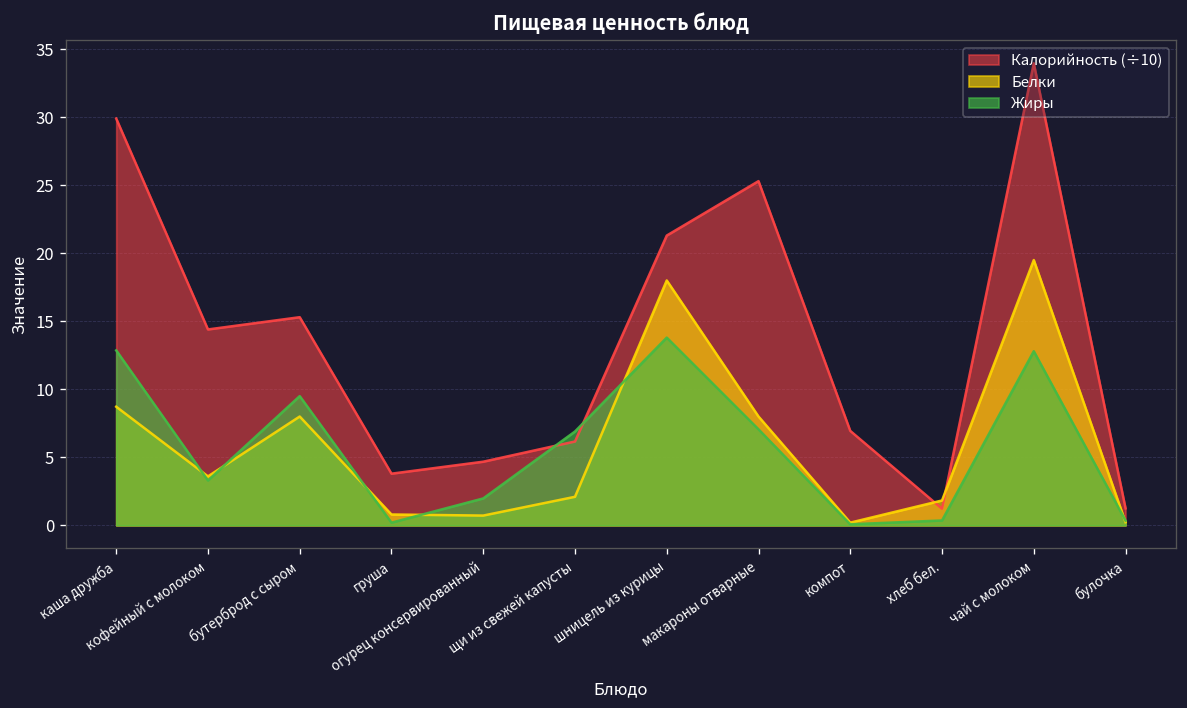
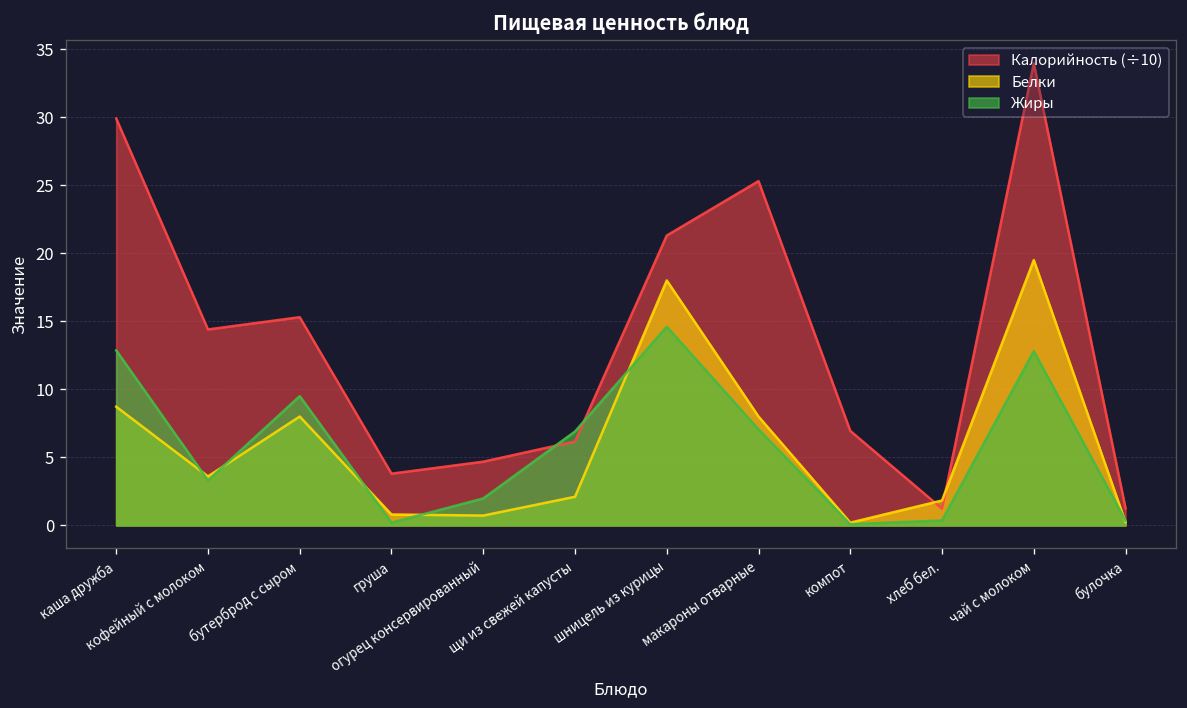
  {
    "Калорийность (÷10)": {
      "каша дружба": 29.9,
      "кофейный с молоком": 14.4,
      "бутерброд с сыром": 15.3,
      "груша": 3.8,
      "огурец консервированный": 4.7,
      "щи из свежей капусты": 6.2,
      "шницель из курицы": 21.3,
      "макароны отварные": 25.3,
      "компот": 6.9,
      "хлеб бел.": 1.2,
      "булочка": 1.3
    },
    "Белки": {
      "каша дружба": 8.7,
      "кофейный с молоком": 3.6,
      "бутерброд с сыром": 8.0,
      "груша": 0.8,
      "огурец консервированный": 0.7,
      "щи из свежей капусты": 2.1,
      "шницель из курицы": 18.0,
      "макароны отварные": 8.0,
      "хлеб бел.": 1.8,
      "чай с молоком": 19.5
    },
    "Жиры": {
      "каша дружба": 12.9,
      "кофейный с молоком": 3.3,
      "бутерброд с сыром": 9.5,
      "груша": 0.2,
      "огурец консервированный": 2.0,
      "щи из свежей капусты": 6.9,
-     "шницель из курицы": 13.8,
+     "шницель из курицы": 14.6,
      "макароны отварные": 7.1,
      "хлеб бел.": 0.4,
      "чай с молоком": 12.8
    }
  }
